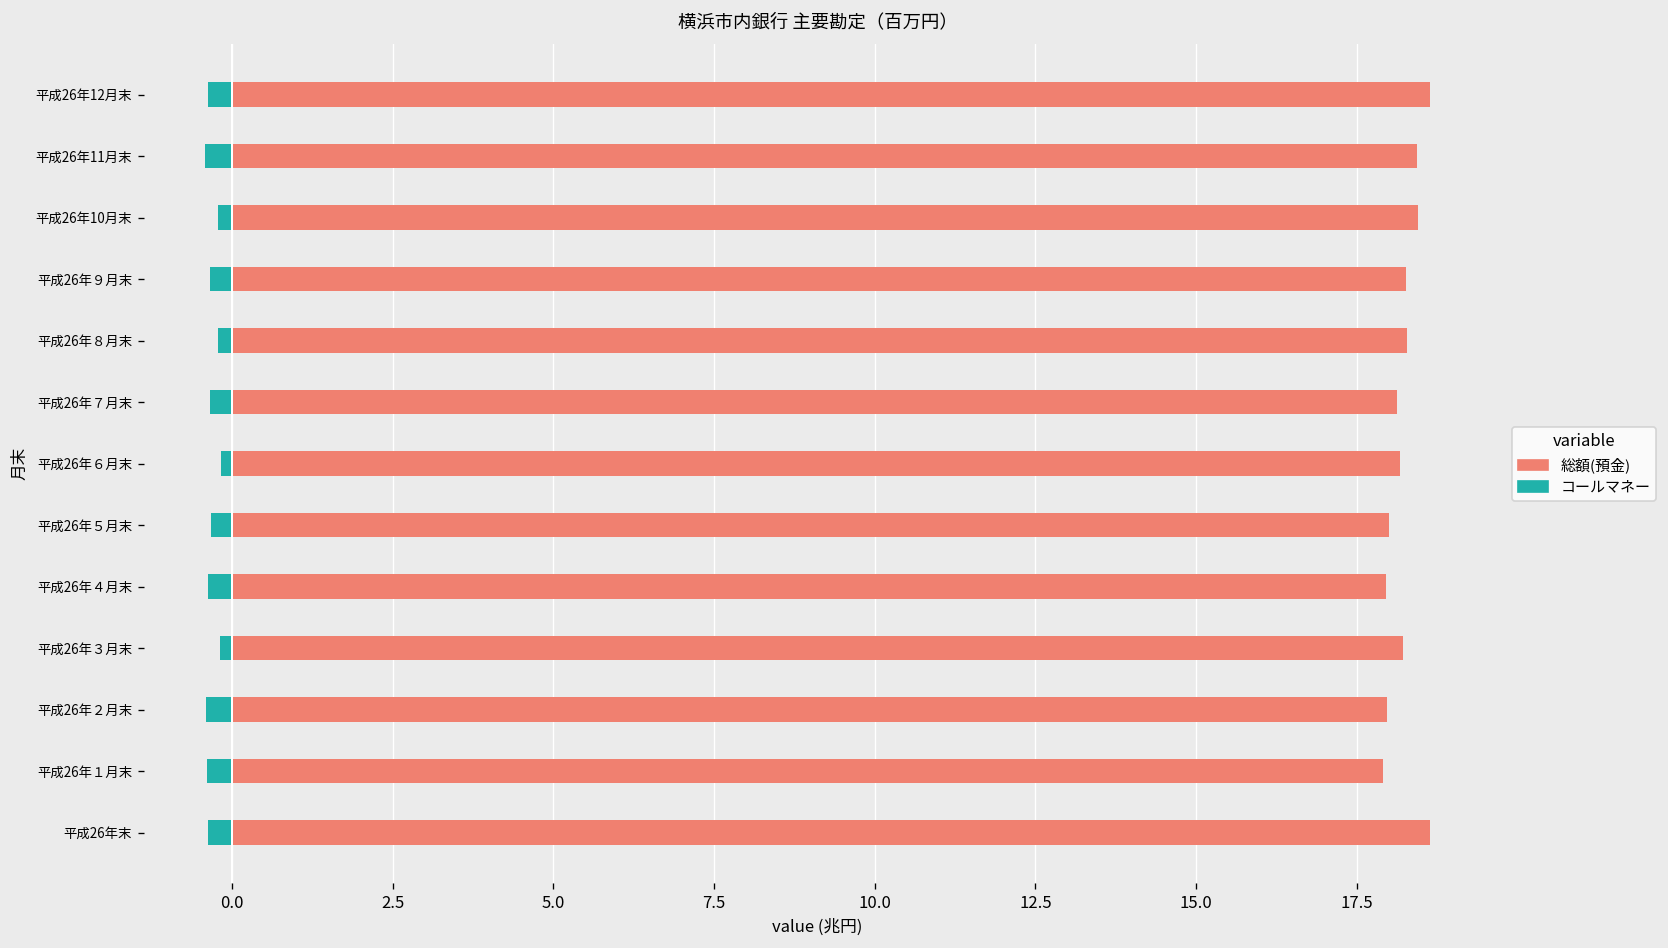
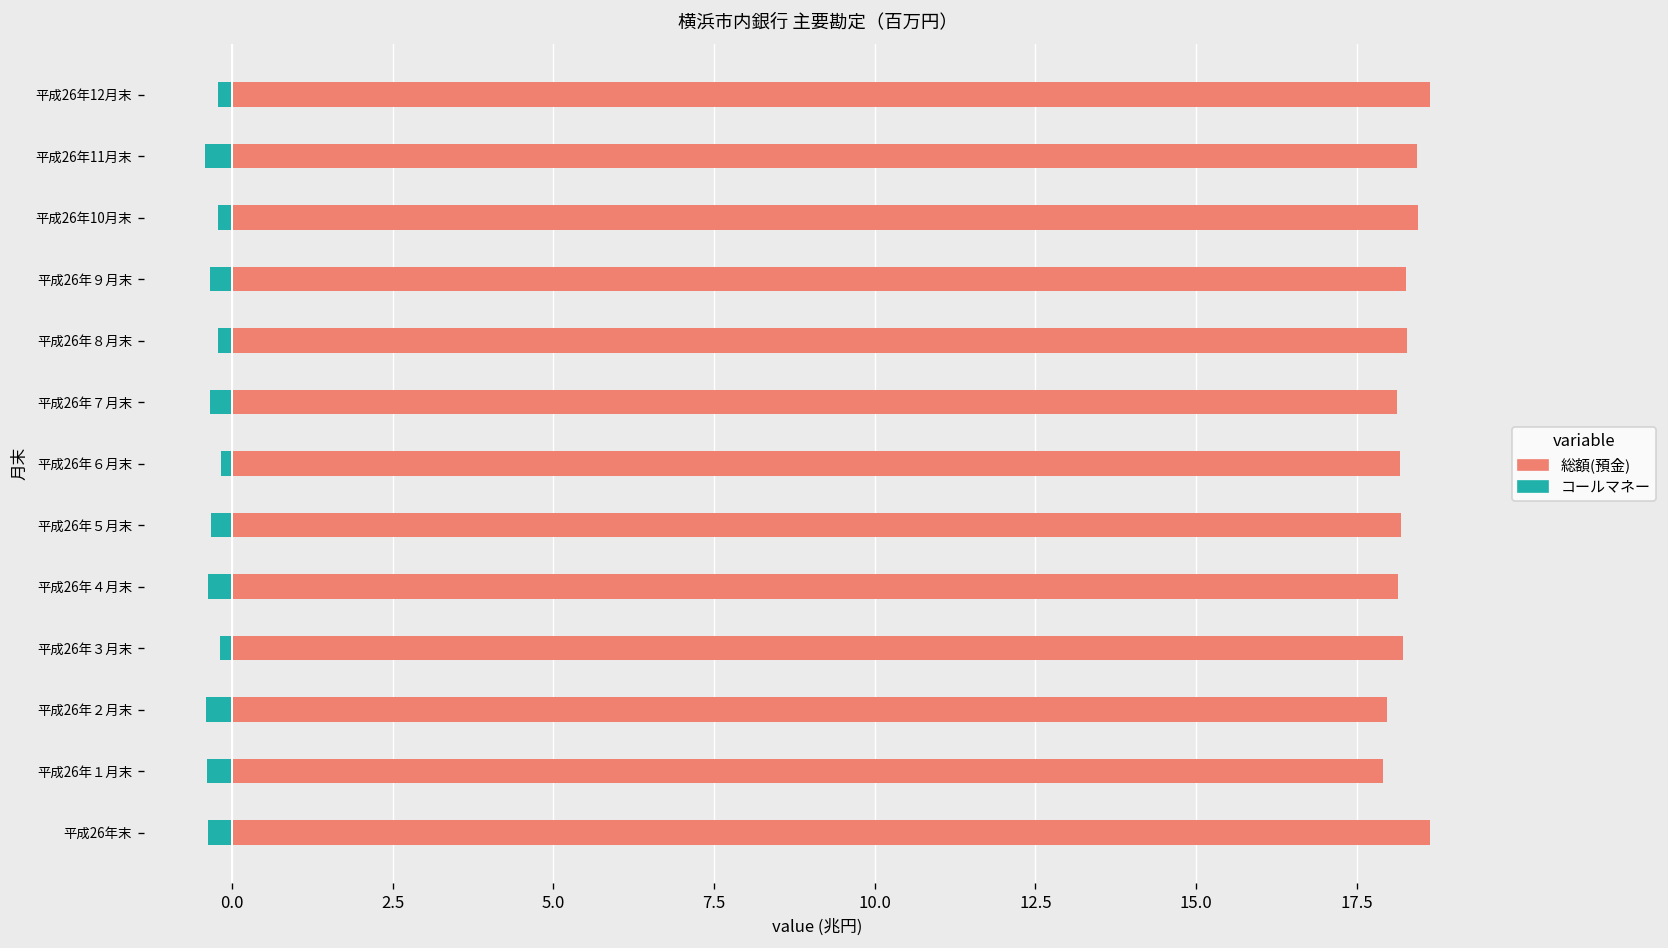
  {
    "総額(預金)": {
      "平成26年12月末": 18.6,
      "平成26年11月末": 18.4,
      "平成26年10月末": 18.5,
      "平成26年９月末": 18.3,
      "平成26年８月末": 18.3,
      "平成26年７月末": 18.1,
      "平成26年６月末": 18.2,
-     "平成26年５月末": 18.0,
-     "平成26年４月末": 18.0,
+     "平成26年５月末": 18.2,
+     "平成26年４月末": 18.1,
      "平成26年３月末": 18.2,
      "平成26年２月末": 18.0,
      "平成26年１月末": 17.9,
      "平成26年末": 18.6
    },
    "コールマネー": {
-     "平成26年12月末": -0.4,
+     "平成26年12月末": -0.2,
      "平成26年11月末": -0.4,
      "平成26年10月末": -0.2,
      "平成26年９月末": -0.3,
      "平成26年８月末": -0.2,
      "平成26年７月末": -0.3,
      "平成26年６月末": -0.2,
      "平成26年５月末": -0.3,
      "平成26年４月末": -0.4,
      "平成26年３月末": -0.2,
      "平成26年２月末": -0.4,
      "平成26年１月末": -0.4,
      "平成26年末": -0.4
    }
  }
